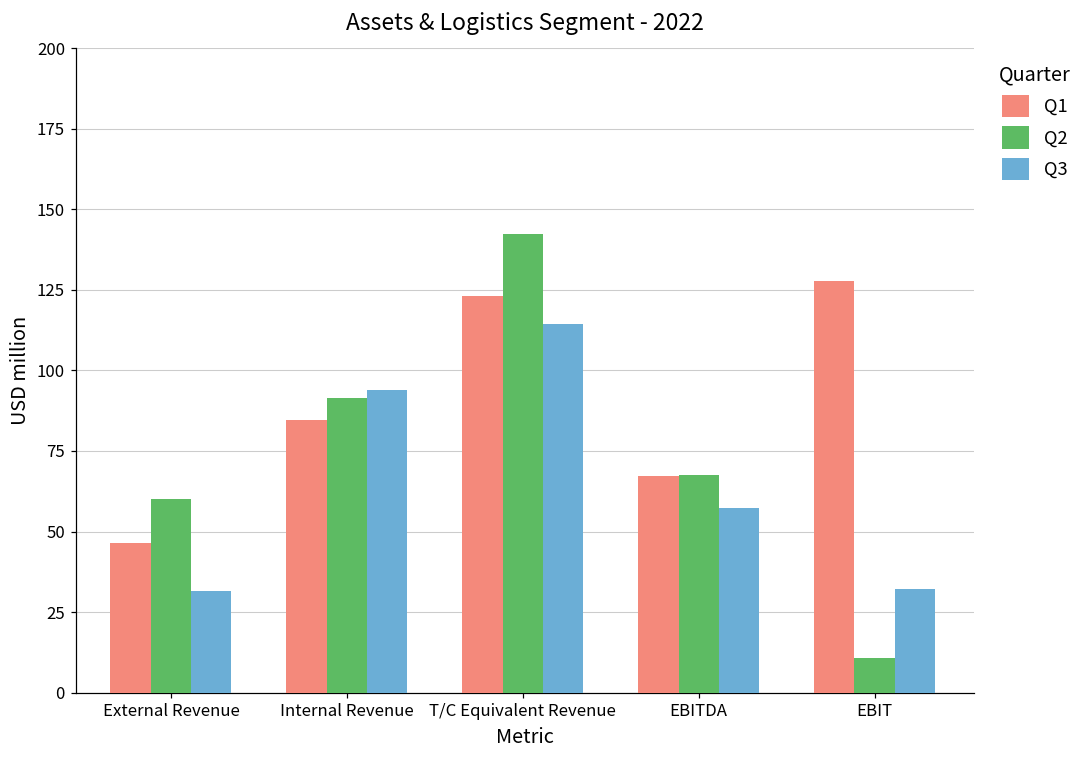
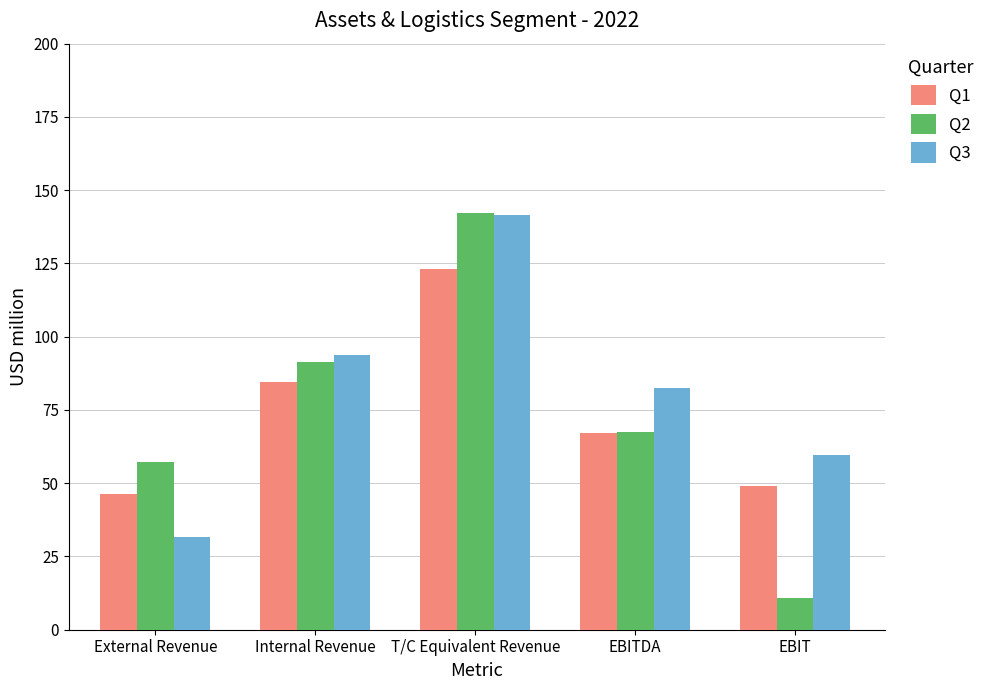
  {
    "Q1": {
      "External Revenue": 46,
      "Internal Revenue": 85,
      "T/C Equivalent Revenue": 123,
      "EBITDA": 67,
-     "EBIT": 128
+     "EBIT": 49
    },
    "Q2": {
-     "External Revenue": 60,
+     "External Revenue": 57,
      "Internal Revenue": 92,
      "T/C Equivalent Revenue": 142,
      "EBITDA": 68,
      "EBIT": 11
    },
    "Q3": {
      "External Revenue": 32,
      "Internal Revenue": 94,
-     "T/C Equivalent Revenue": 115,
-     "EBITDA": 57,
-     "EBIT": 32
+     "T/C Equivalent Revenue": 142,
+     "EBITDA": 83,
+     "EBIT": 60
    }
  }
